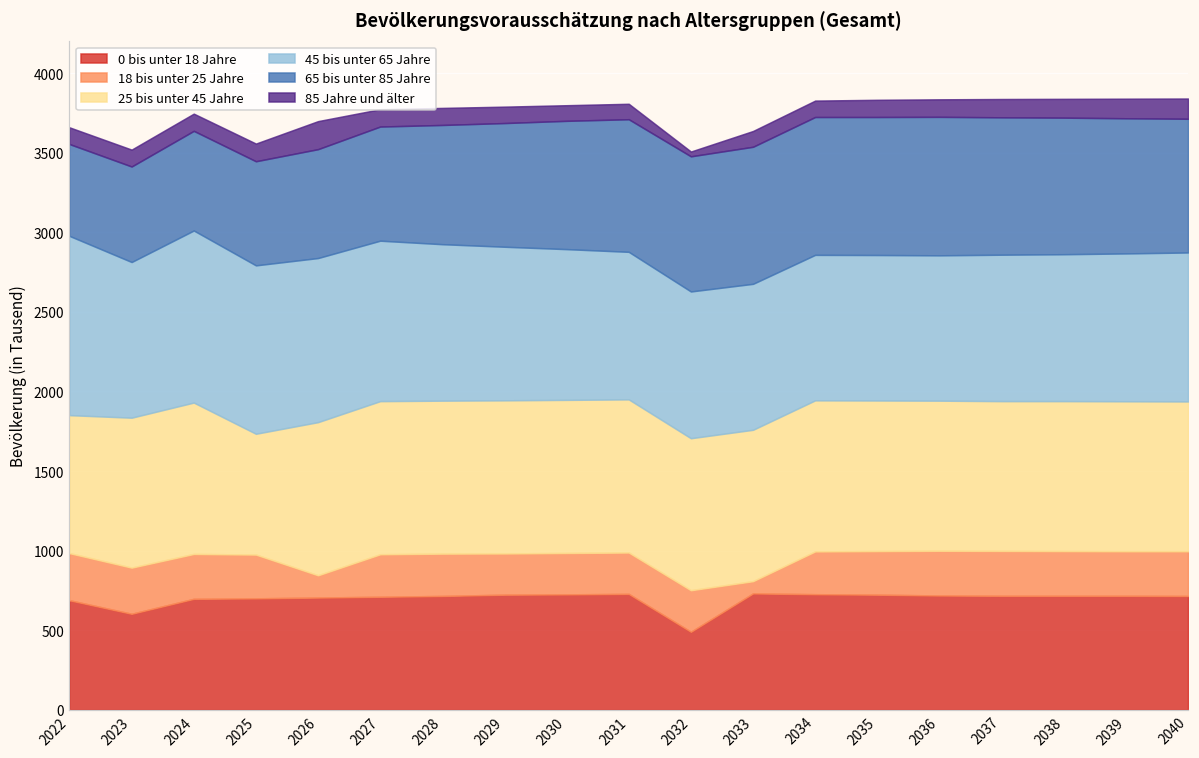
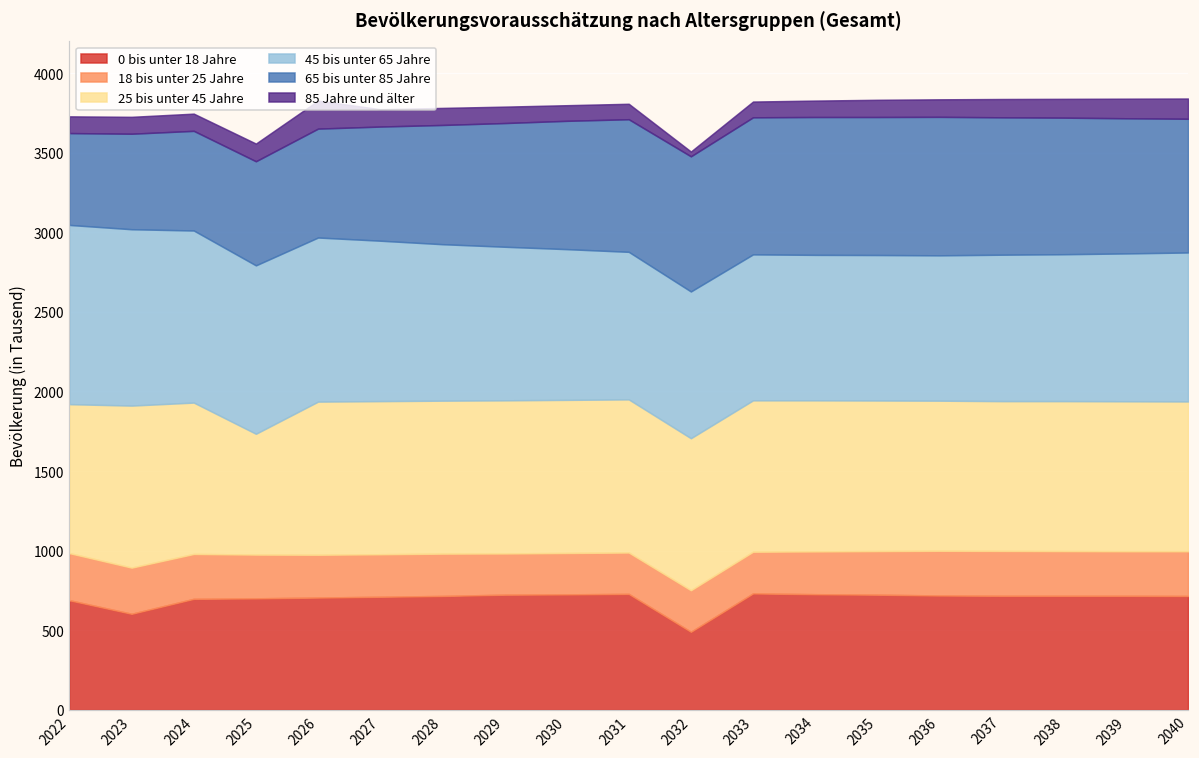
  {
    "0 bis unter 18 Jahre": {
      "2022": 690,
      "2023": 600,
      "2024": 700,
      "2025": 700,
      "2026": 710,
      "2027": 710,
      "2028": 720,
      "2029": 720,
      "2030": 730,
      "2031": 730,
      "2032": 490,
      "2033": 730,
      "2034": 730,
      "2035": 720,
      "2036": 720,
      "2037": 720,
      "2038": 720,
      "2039": 720,
      "2040": 720
    },
    "18 bis unter 25 Jahre": {
      "2022": 300,
      "2023": 290,
      "2024": 280,
      "2025": 280,
-     "2026": 140,
+     "2026": 270,
      "2027": 270,
      "2028": 270,
      "2029": 260,
      "2030": 260,
      "2031": 260,
      "2032": 260,
-     "2033": 80,
+     "2033": 260,
      "2034": 270,
      "2035": 270,
      "2036": 280,
      "2037": 280,
      "2038": 280,
      "2039": 280,
      "2040": 280
    },
    "25 bis unter 45 Jahre": {
-     "2022": 870,
-     "2023": 940,
+     "2022": 940,
+     "2023": 1020,
      "2024": 950,
      "2025": 760,
      "2026": 960,
      "2027": 960,
      "2028": 960,
      "2029": 960,
      "2030": 960,
      "2031": 960,
      "2032": 960,
      "2033": 950,
      "2034": 950,
      "2035": 950,
      "2036": 940,
      "2037": 940,
      "2038": 940,
      "2039": 940,
      "2040": 940
    },
    "45 bis unter 65 Jahre": {
      "2022": 1130,
-     "2023": 980,
+     "2023": 1110,
      "2024": 1080,
      "2025": 1060,
      "2026": 1030,
      "2027": 1010,
      "2028": 980,
      "2029": 970,
      "2030": 950,
      "2031": 930,
      "2032": 920,
      "2033": 920,
      "2034": 910,
      "2035": 910,
      "2036": 910,
      "2037": 920,
      "2038": 920,
      "2039": 930,
      "2040": 940
    },
    "65 bis unter 85 Jahre": {
      "2022": 580,
      "2023": 600,
      "2024": 630,
      "2025": 650,
      "2026": 680,
      "2027": 720,
      "2028": 750,
      "2029": 780,
      "2030": 810,
      "2031": 830,
      "2032": 850,
      "2033": 860,
      "2034": 870,
      "2035": 870,
      "2036": 870,
      "2037": 860,
      "2038": 860,
      "2039": 850,
      "2040": 840
    },
    "85 Jahre und älter": {
      "2022": 110,
      "2023": 110,
      "2025": 110,
      "2028": 110,
      "2029": 100,
      "2030": 100,
      "2031": 100,
      "2032": 30,
      "2033": 100,
      "2034": 100,
      "2035": 110,
      "2036": 110,
      "2037": 120,
      "2038": 120,
      "2039": 120,
      "2040": 130
    }
  }
